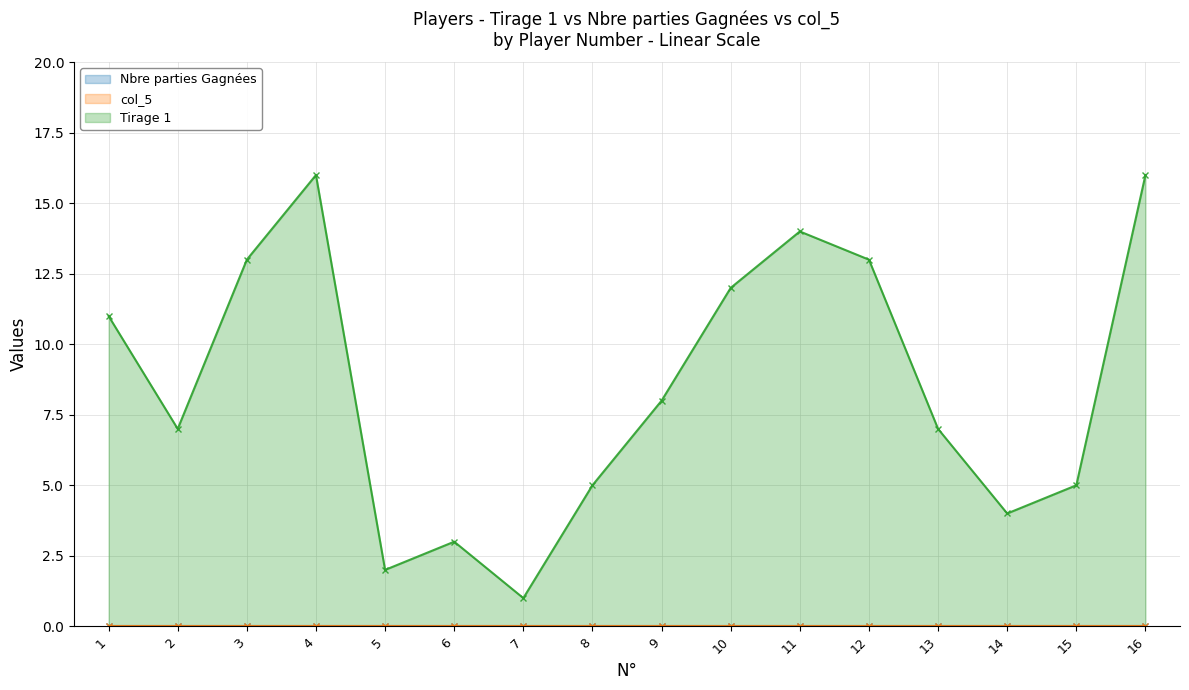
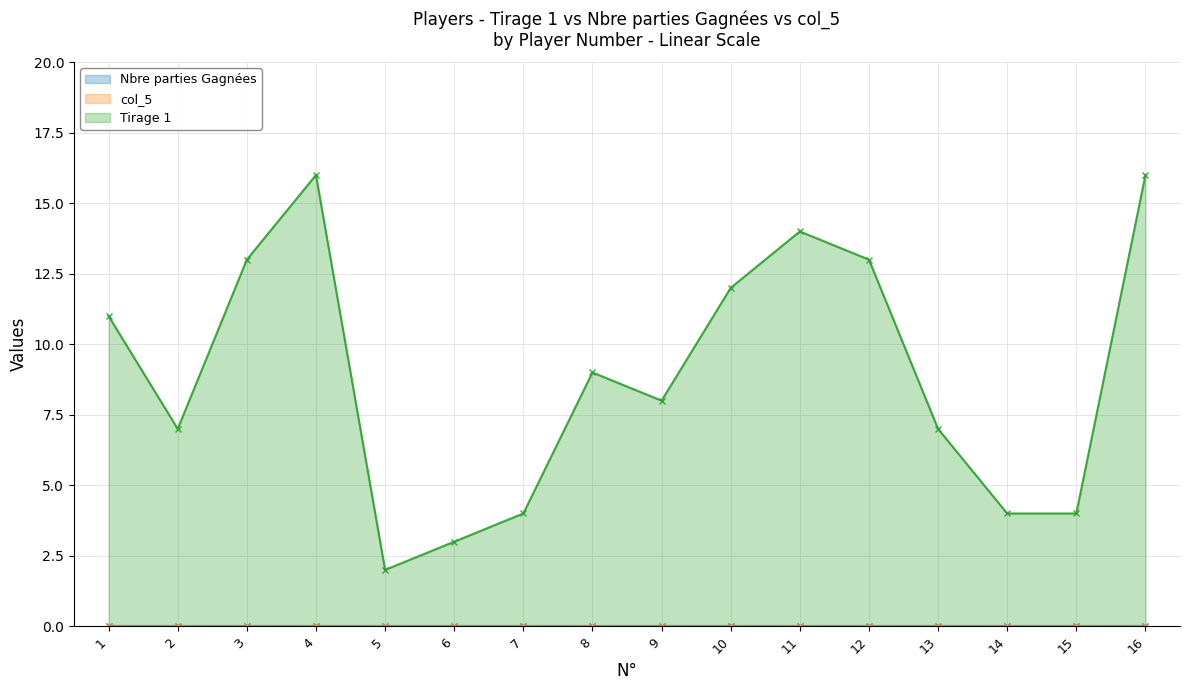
  {
    "col_5": {
      "1": 0,
      "2": 0,
      "3": 0,
      "4": 0,
      "5": 0,
      "6": 0,
      "7": 0,
      "8": 0,
      "9": 0,
      "10": 0,
      "11": 0,
      "12": 0,
      "13": 0,
      "14": 0,
      "15": 0,
      "16": 0
    },
    "Tirage 1": {
      "1": 11,
      "2": 7,
      "3": 13,
      "4": 16,
      "5": 2,
      "6": 3,
-     "7": 1,
-     "8": 5,
+     "7": 4,
+     "8": 9,
      "9": 8,
      "10": 12,
      "11": 14,
      "12": 13,
      "13": 7,
      "14": 4,
-     "15": 5,
+     "15": 4,
      "16": 16
    }
  }
